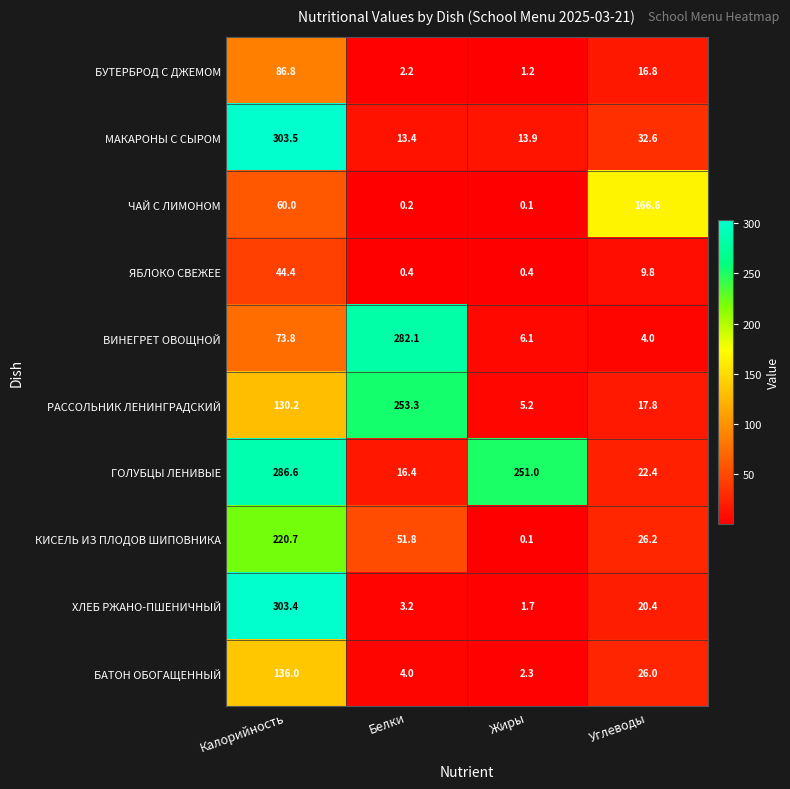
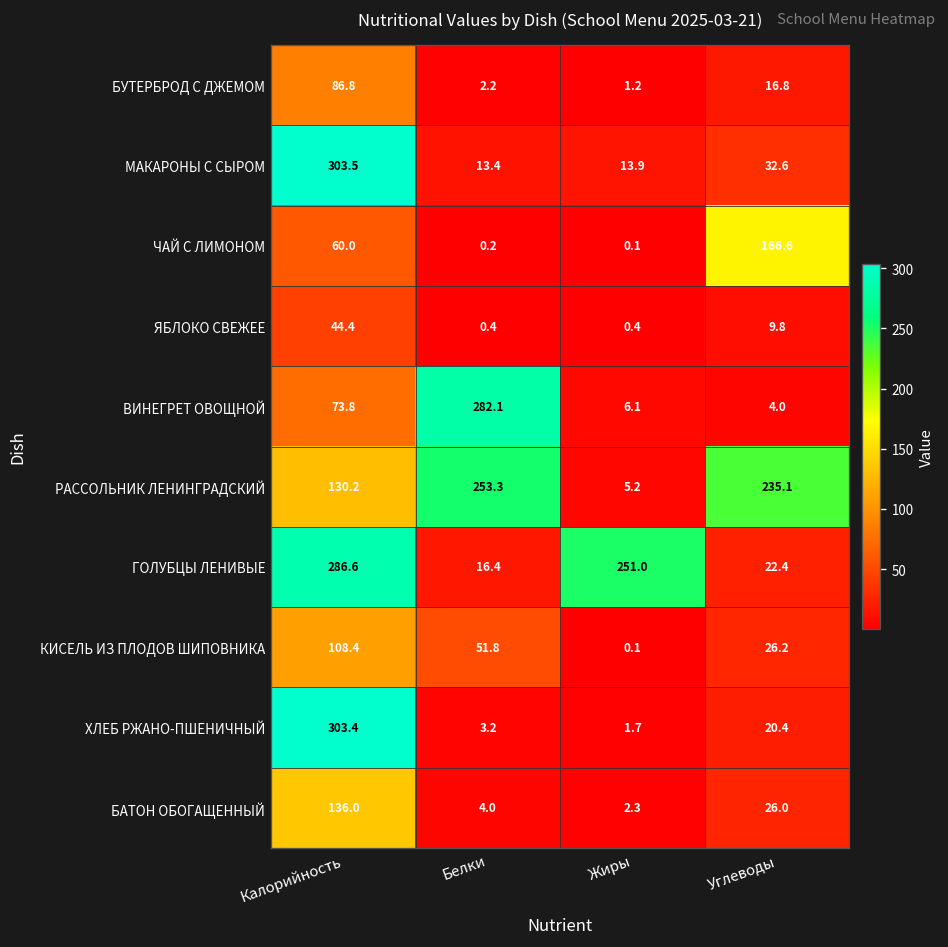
  {
    "БУТЕРБРОД С ДЖЕМОМ": {
      "Калорийность": 86.8,
      "Белки": 2.2,
      "Жиры": 1.2,
      "Углеводы": 16.8
    },
    "МАКАРОНЫ С СЫРОМ": {
      "Калорийность": 303.5,
      "Белки": 13.4,
      "Жиры": 13.9,
      "Углеводы": 32.6
    },
    "ЧАЙ С ЛИМОНОМ": {
      "Калорийность": 60.0,
      "Белки": 0.2,
      "Жиры": 0.1,
      "Углеводы": 166.6
    },
    "ЯБЛОКО СВЕЖЕЕ": {
      "Калорийность": 44.4,
      "Белки": 0.4,
      "Жиры": 0.4,
      "Углеводы": 9.8
    },
    "ВИНЕГРЕТ ОВОЩНОЙ": {
      "Калорийность": 73.8,
      "Белки": 282.1,
      "Жиры": 6.1,
      "Углеводы": 4.0
    },
    "РАССОЛЬНИК ЛЕНИНГРАДСКИЙ": {
      "Калорийность": 130.2,
      "Белки": 253.3,
      "Жиры": 5.2,
-     "Углеводы": 17.8
+     "Углеводы": 235.1
    },
    "ГОЛУБЦЫ ЛЕНИВЫЕ": {
      "Калорийность": 286.6,
      "Белки": 16.4,
      "Жиры": 251.0,
      "Углеводы": 22.4
    },
    "КИСЕЛЬ ИЗ ПЛОДОВ ШИПОВНИКА": {
-     "Калорийность": 220.7,
+     "Калорийность": 108.4,
      "Белки": 51.8,
      "Жиры": 0.1,
      "Углеводы": 26.2
    },
    "ХЛЕБ РЖАНО-ПШЕНИЧНЫЙ": {
      "Калорийность": 303.4,
      "Белки": 3.2,
      "Жиры": 1.7,
      "Углеводы": 20.4
    },
    "БАТОН ОБОГАЩЕННЫЙ": {
      "Калорийность": 136.0,
      "Белки": 4.0,
      "Жиры": 2.3,
      "Углеводы": 26.0
    }
  }
